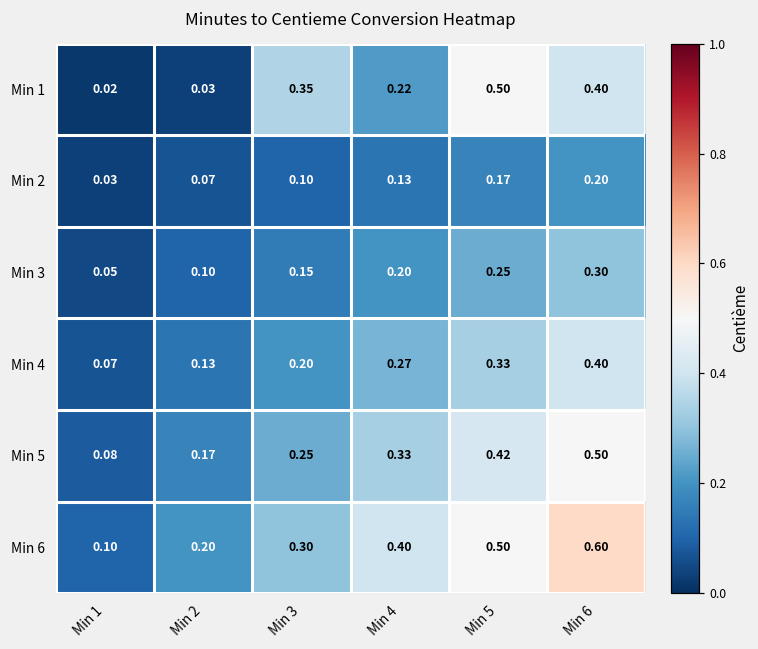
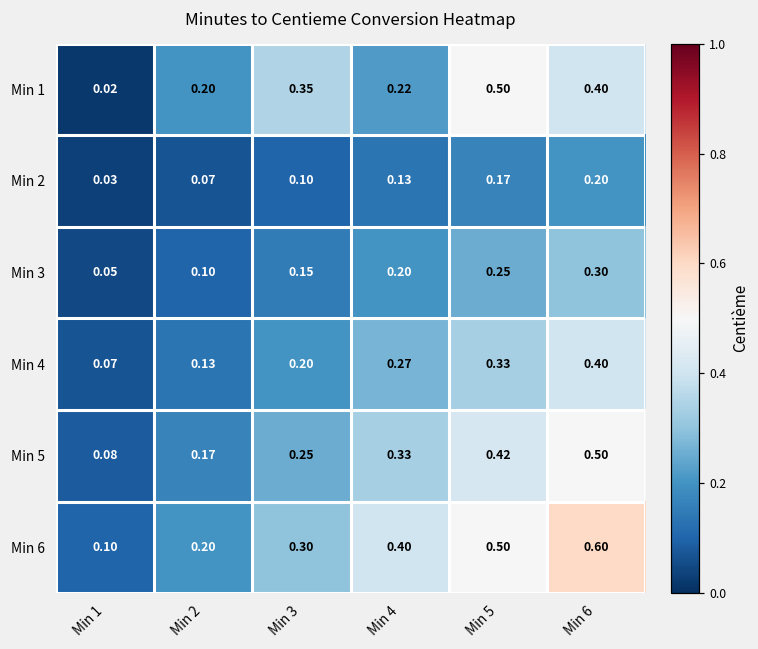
  {
    "Min 1": {
      "Min 1": 0.02,
-     "Min 2": 0.03,
+     "Min 2": 0.20,
      "Min 3": 0.35,
      "Min 4": 0.22,
      "Min 5": 0.50,
      "Min 6": 0.40
    },
    "Min 2": {
      "Min 1": 0.03,
      "Min 2": 0.07,
      "Min 3": 0.10,
      "Min 4": 0.13,
      "Min 5": 0.17,
      "Min 6": 0.20
    },
    "Min 3": {
      "Min 1": 0.05,
      "Min 2": 0.10,
      "Min 3": 0.15,
      "Min 4": 0.20,
      "Min 5": 0.25,
      "Min 6": 0.30
    },
    "Min 4": {
      "Min 1": 0.07,
      "Min 2": 0.13,
      "Min 3": 0.20,
      "Min 4": 0.27,
      "Min 5": 0.33,
      "Min 6": 0.40
    },
    "Min 5": {
      "Min 1": 0.08,
      "Min 2": 0.17,
      "Min 3": 0.25,
      "Min 4": 0.33,
      "Min 5": 0.42,
      "Min 6": 0.50
    },
    "Min 6": {
      "Min 1": 0.10,
      "Min 2": 0.20,
      "Min 3": 0.30,
      "Min 4": 0.40,
      "Min 5": 0.50,
      "Min 6": 0.60
    }
  }
